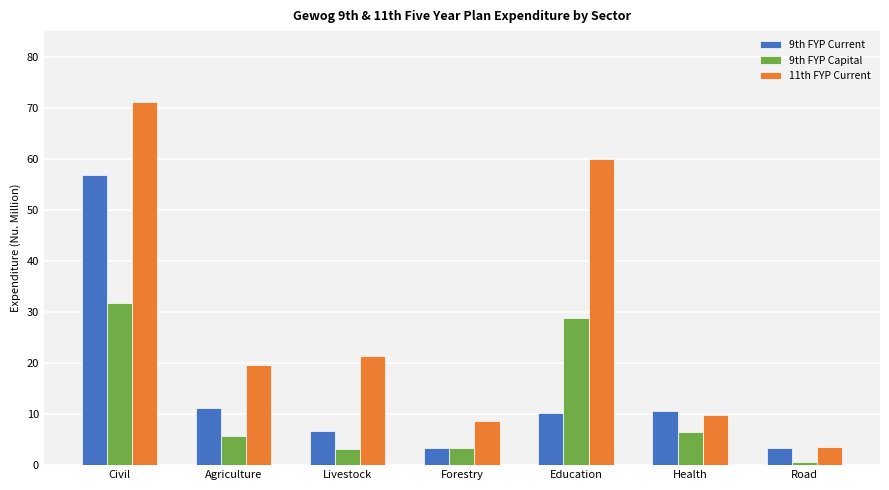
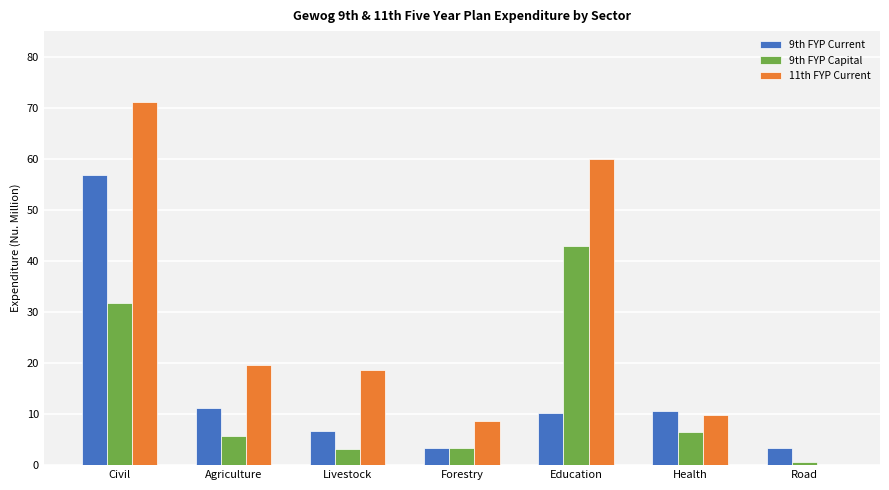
  {
    "9th FYP Current": {
      "Civil": 57,
      "Agriculture": 11,
      "Livestock": 7,
      "Forestry": 3,
      "Education": 10,
      "Health": 11,
      "Road": 3
    },
    "9th FYP Capital": {
      "Civil": 32,
      "Agriculture": 6,
      "Livestock": 3,
      "Forestry": 3,
-     "Education": 29,
+     "Education": 43,
      "Health": 7,
      "Road": 1
    },
    "11th FYP Current": {
      "Civil": 71,
      "Agriculture": 20,
-     "Livestock": 21,
+     "Livestock": 19,
      "Forestry": 9,
      "Education": 60,
      "Health": 10,
-     "Road": 4
+     "Road": 0
    }
  }
